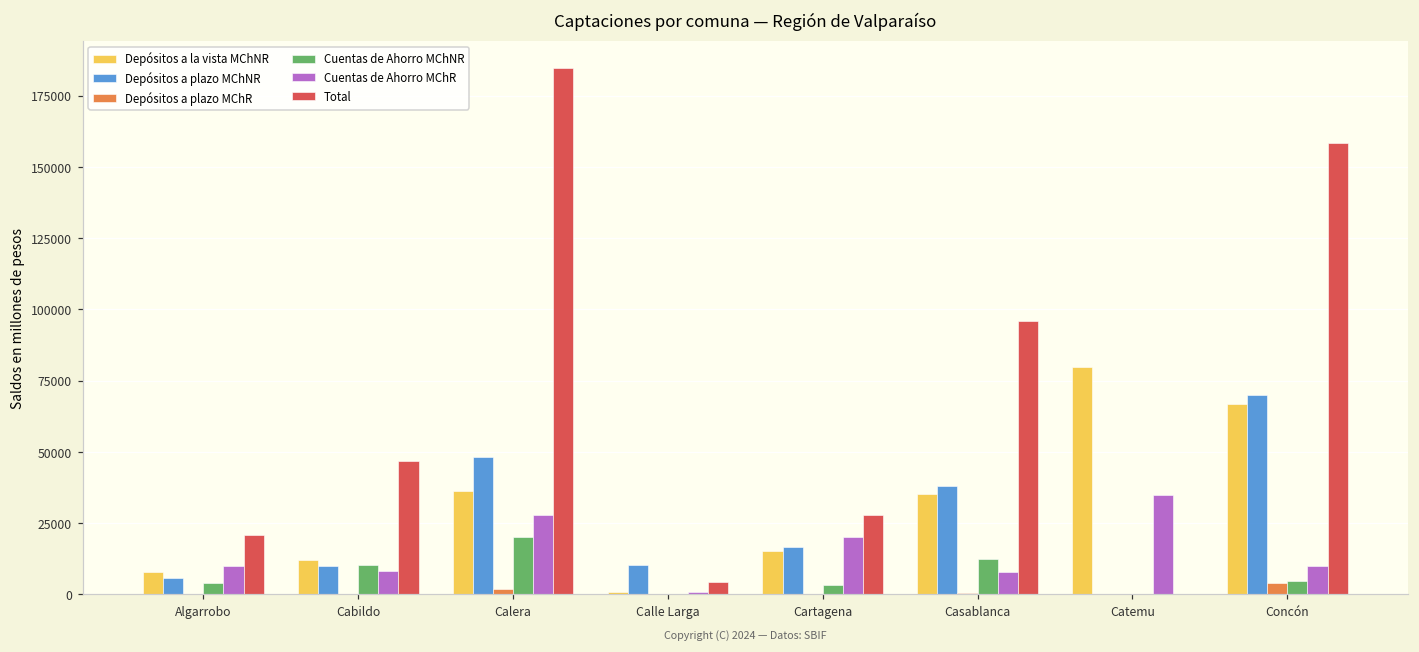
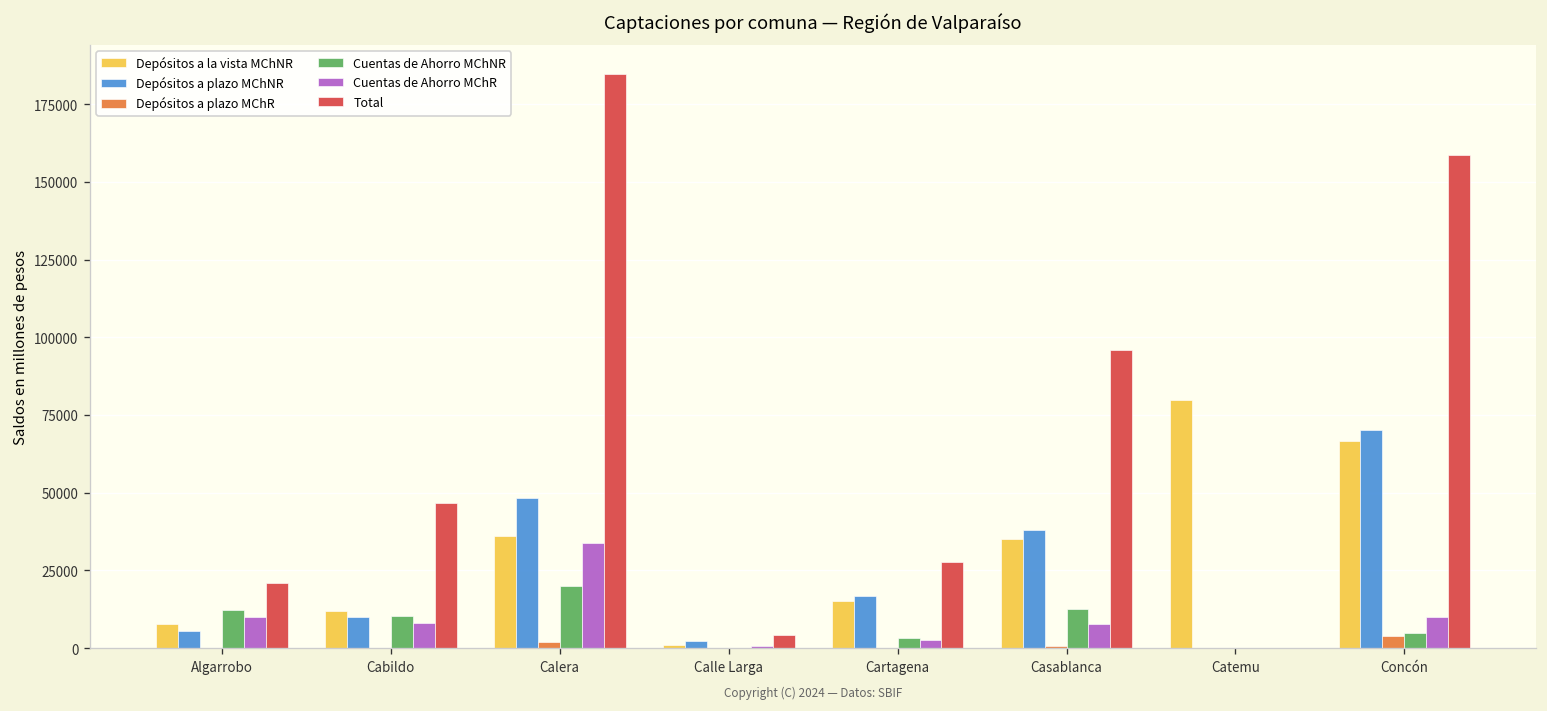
  {
    "Depósitos a la vista MChNR": {
      "Algarrobo": 8000,
      "Cabildo": 12000,
      "Calera": 36000,
      "Calle Larga": 1000,
      "Cartagena": 15000,
      "Casablanca": 35000,
      "Catemu": 80000,
      "Concón": 67000
    },
    "Depósitos a plazo MChNR": {
      "Algarrobo": 6000,
      "Cabildo": 10000,
      "Calera": 48000,
-     "Calle Larga": 10000,
+     "Calle Larga": 2000,
      "Cartagena": 17000,
      "Casablanca": 38000,
      "Concón": 70000
    },
    "Cuentas de Ahorro MChNR": {
-     "Algarrobo": 4000,
+     "Algarrobo": 12000,
      "Cabildo": 10000,
      "Calera": 20000,
      "Cartagena": 3000,
      "Casablanca": 12000,
      "Concón": 5000
    },
    "Cuentas de Ahorro MChR": {
      "Algarrobo": 10000,
      "Cabildo": 8000,
-     "Calera": 28000,
-     "Cartagena": 20000,
+     "Calera": 34000,
+     "Cartagena": 3000,
      "Casablanca": 8000,
-     "Catemu": 35000,
+     "Catemu": 0,
      "Concón": 10000
    }
  }
